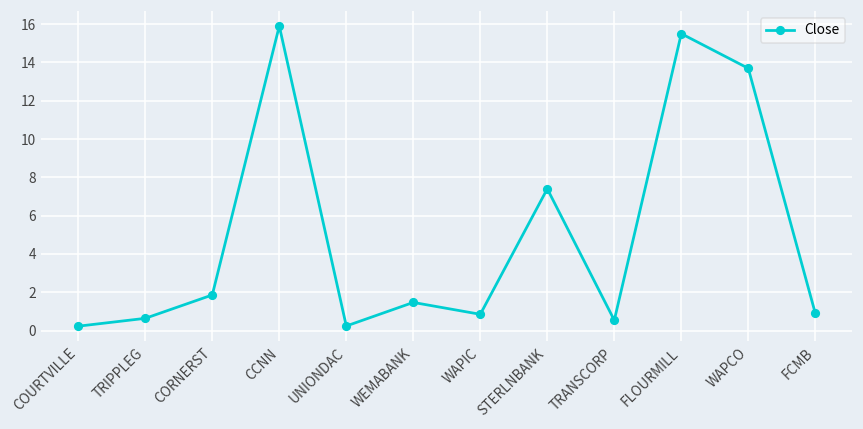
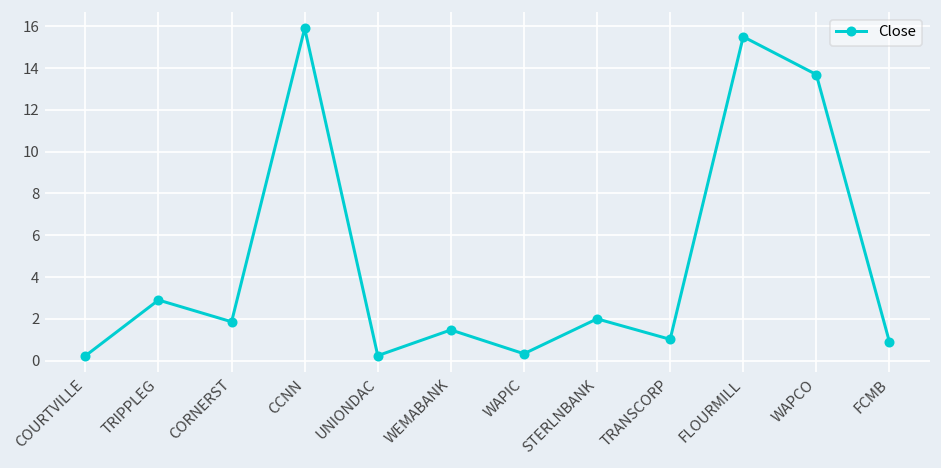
  {
    "COURTVILLE": 0.2,
-   "TRIPPLEG": 0.6,
+   "TRIPPLEG": 2.9,
    "CORNERST": 1.9,
    "CCNN": 15.9,
    "UNIONDAC": 0.2,
    "WEMABANK": 1.5,
-   "WAPIC": 0.9,
-   "STERLNBANK": 7.4,
-   "TRANSCORP": 0.5,
+   "WAPIC": 0.3,
+   "STERLNBANK": 2.0,
+   "TRANSCORP": 1.0,
    "FLOURMILL": 15.5,
    "WAPCO": 13.7,
    "FCMB": 0.9
  }
